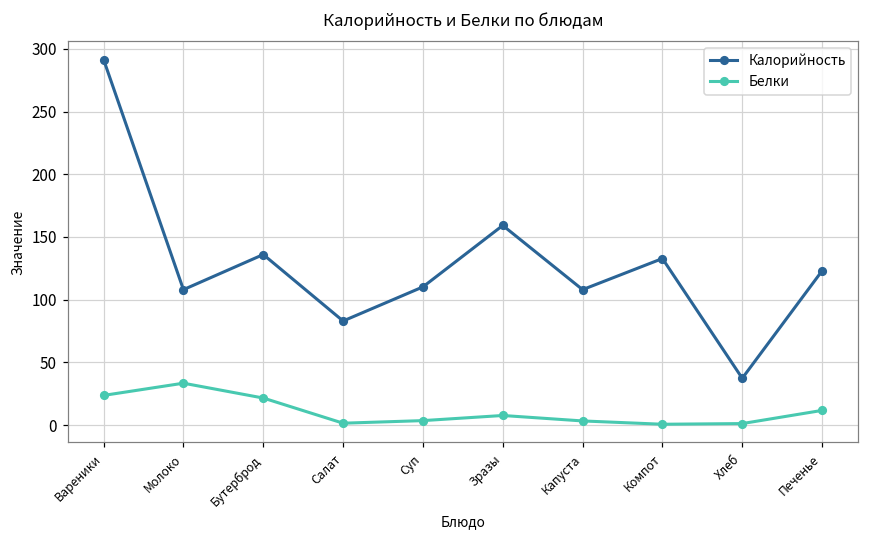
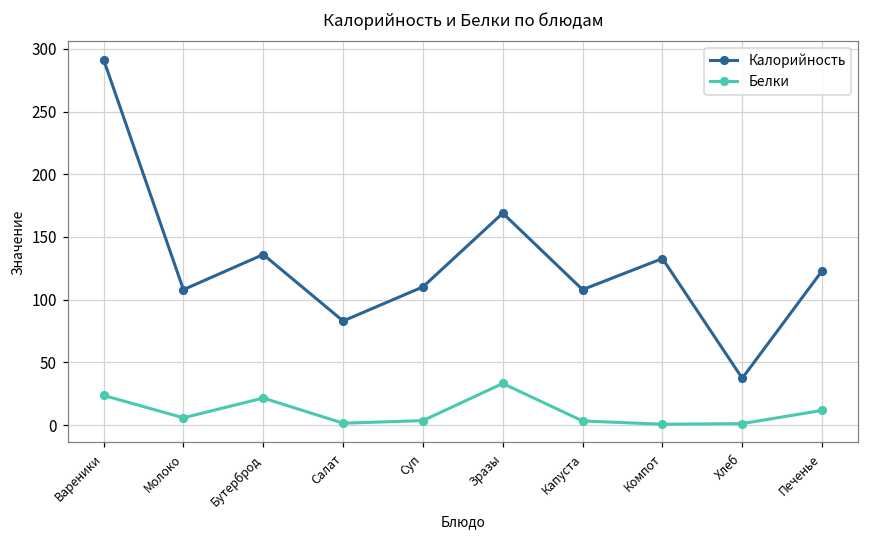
  {
    "Калорийность": {
      "Вареники": 291,
      "Молоко": 108,
      "Бутерброд": 136,
      "Салат": 83,
      "Суп": 110,
-     "Зразы": 159,
+     "Зразы": 169,
      "Капуста": 108,
      "Компот": 133,
      "Хлеб": 37,
      "Печенье": 123
    },
    "Белки": {
      "Вареники": 24,
-     "Молоко": 33,
+     "Молоко": 6,
      "Бутерброд": 22,
      "Салат": 2,
      "Суп": 4,
-     "Зразы": 8,
+     "Зразы": 33,
      "Капуста": 3,
      "Компот": 1,
      "Хлеб": 1,
      "Печенье": 12
    }
  }
